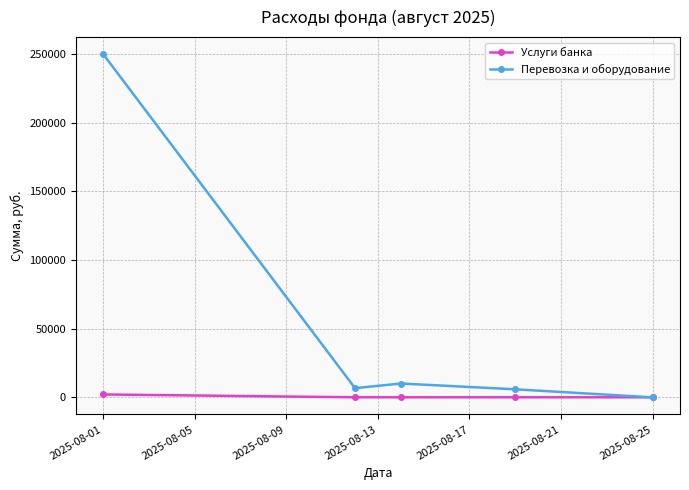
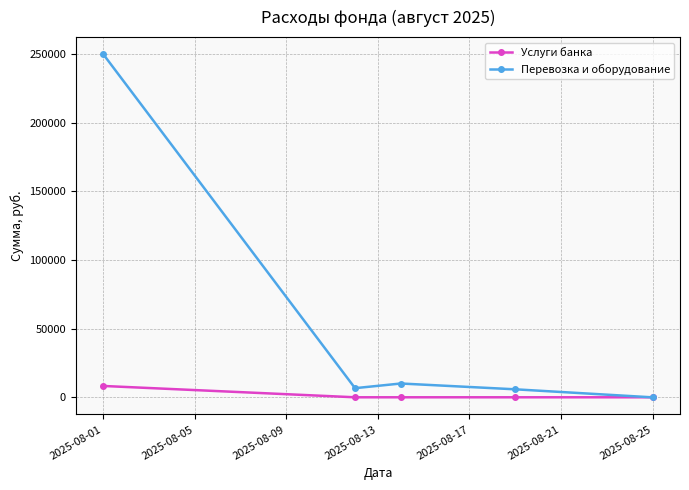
  {
    "Услуги банка": {
-     "2025-08-01": 2000
+     "2025-08-01": 8000
    },
    "Перевозка и оборудование": {
      "2025-08-01": 250000
    }
  }
